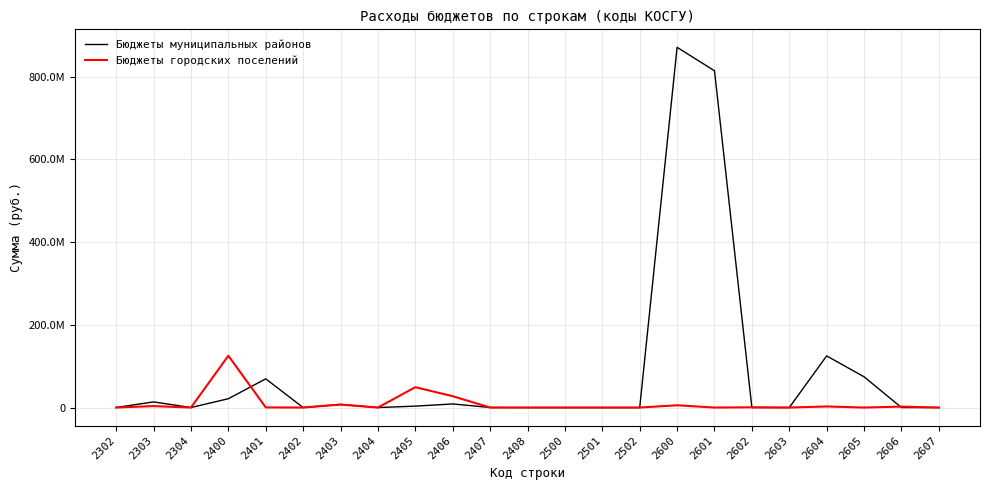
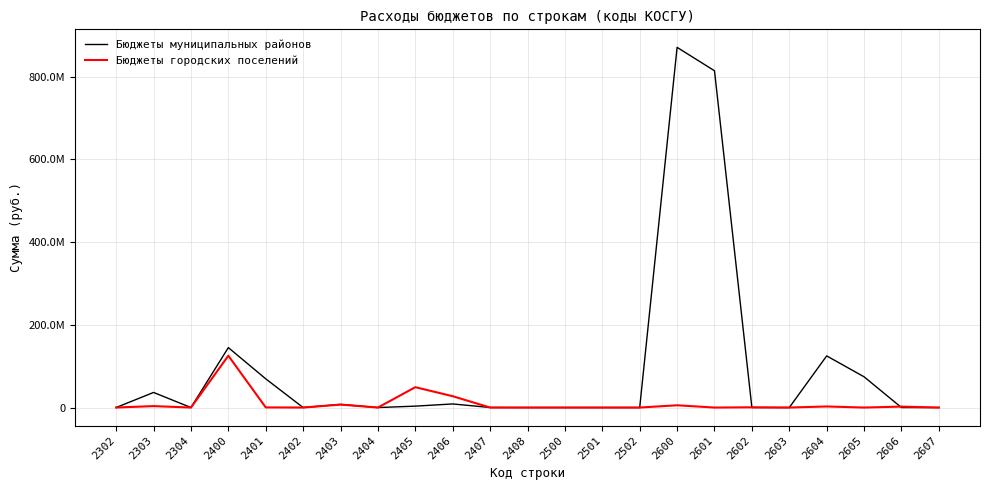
  {
    "Бюджеты муниципальных районов": {
-     "2303": 10000000,
-     "2400": 20000000,
+     "2303": 40000000,
+     "2400": 140000000,
      "2401": 70000000,
      "2405": 0,
      "2406": 10000000,
      "2600": 870000000,
      "2601": 810000000,
      "2604": 120000000,
      "2605": 70000000
    },
    "Бюджеты городских поселений": {
      "2303": 0,
      "2400": 130000000,
      "2401": 0,
      "2405": 50000000,
      "2406": 30000000,
      "2600": 10000000,
      "2601": 0,
      "2604": 0,
      "2605": 0
    }
  }
